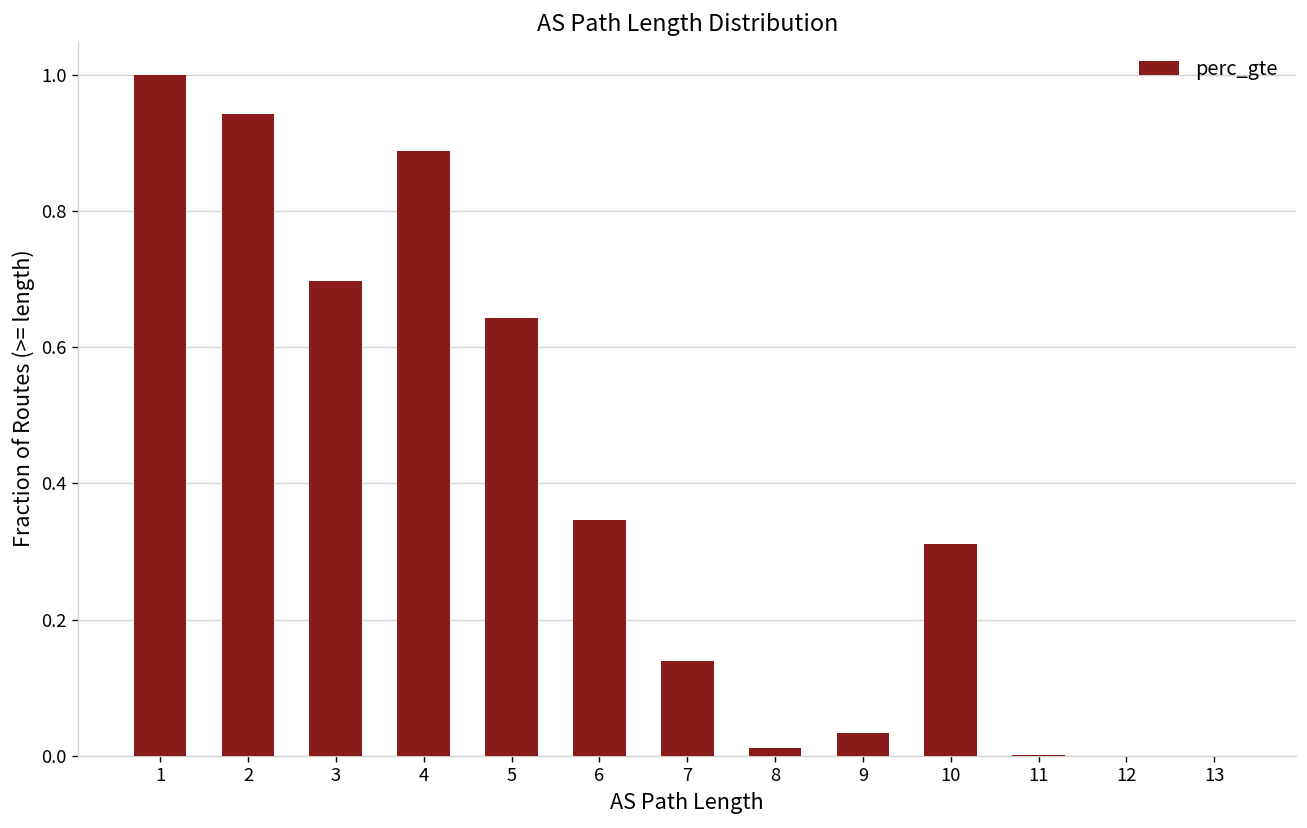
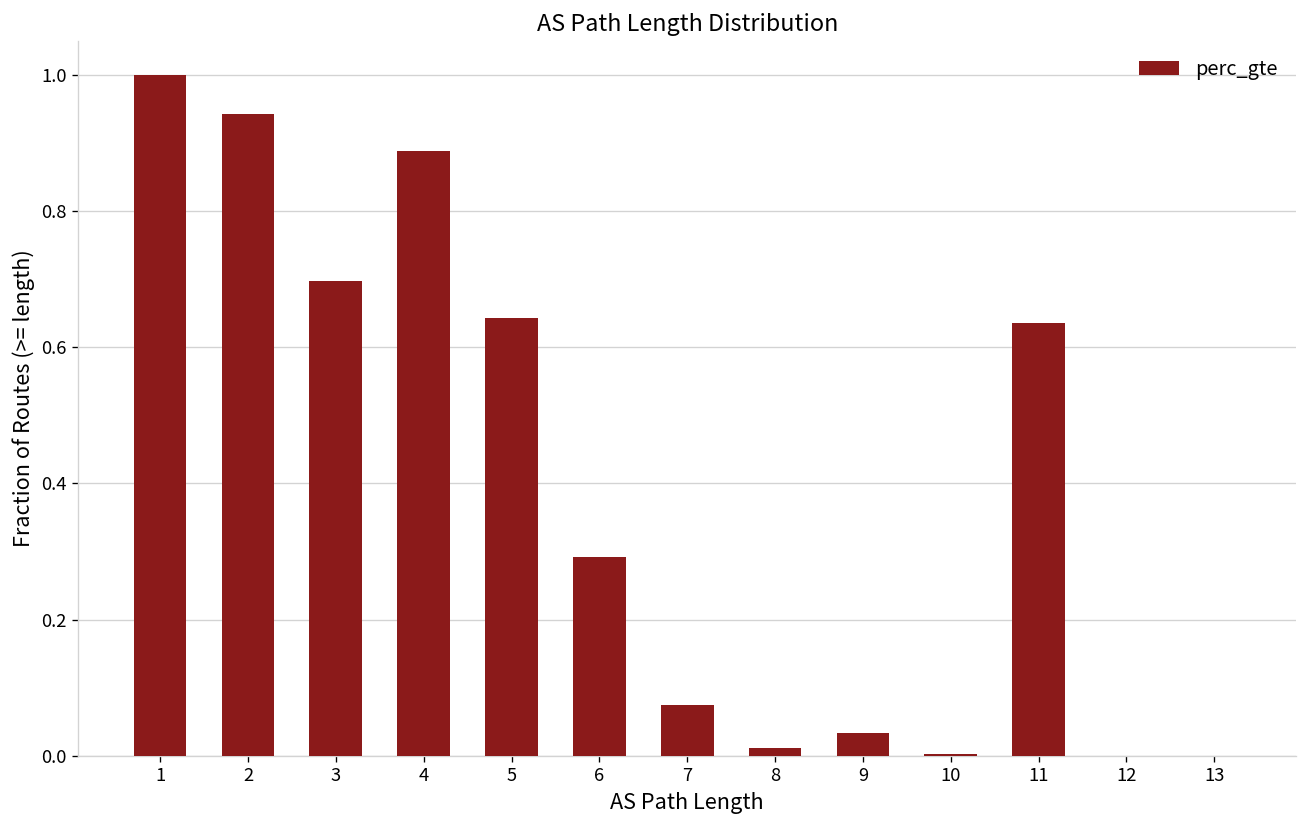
  {
    "1": 1.00,
    "2": 0.94,
    "3": 0.70,
    "4": 0.89,
    "5": 0.64,
-   "6": 0.35,
-   "7": 0.14,
+   "6": 0.29,
+   "7": 0.08,
    "8": 0.01,
    "9": 0.03,
-   "10": 0.31,
-   "11": 0.00
+   "10": 0.00,
+   "11": 0.64
  }
